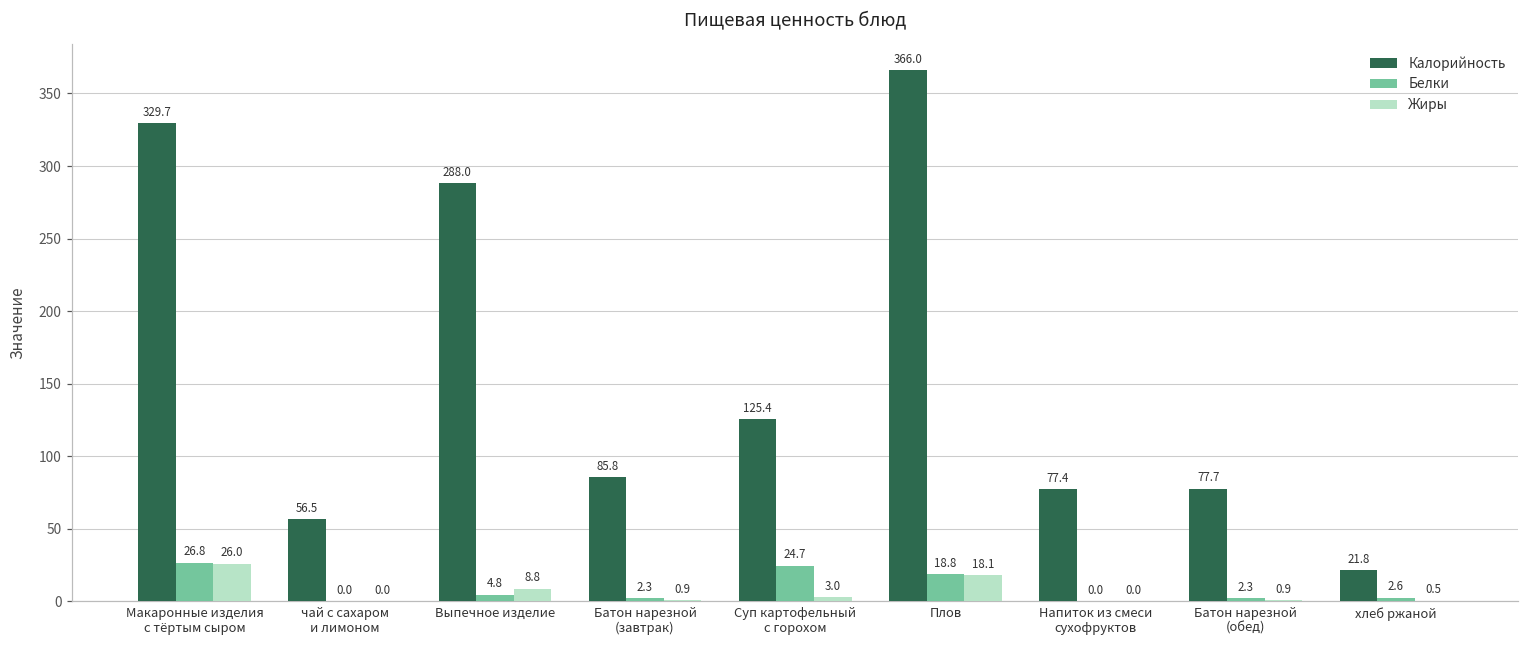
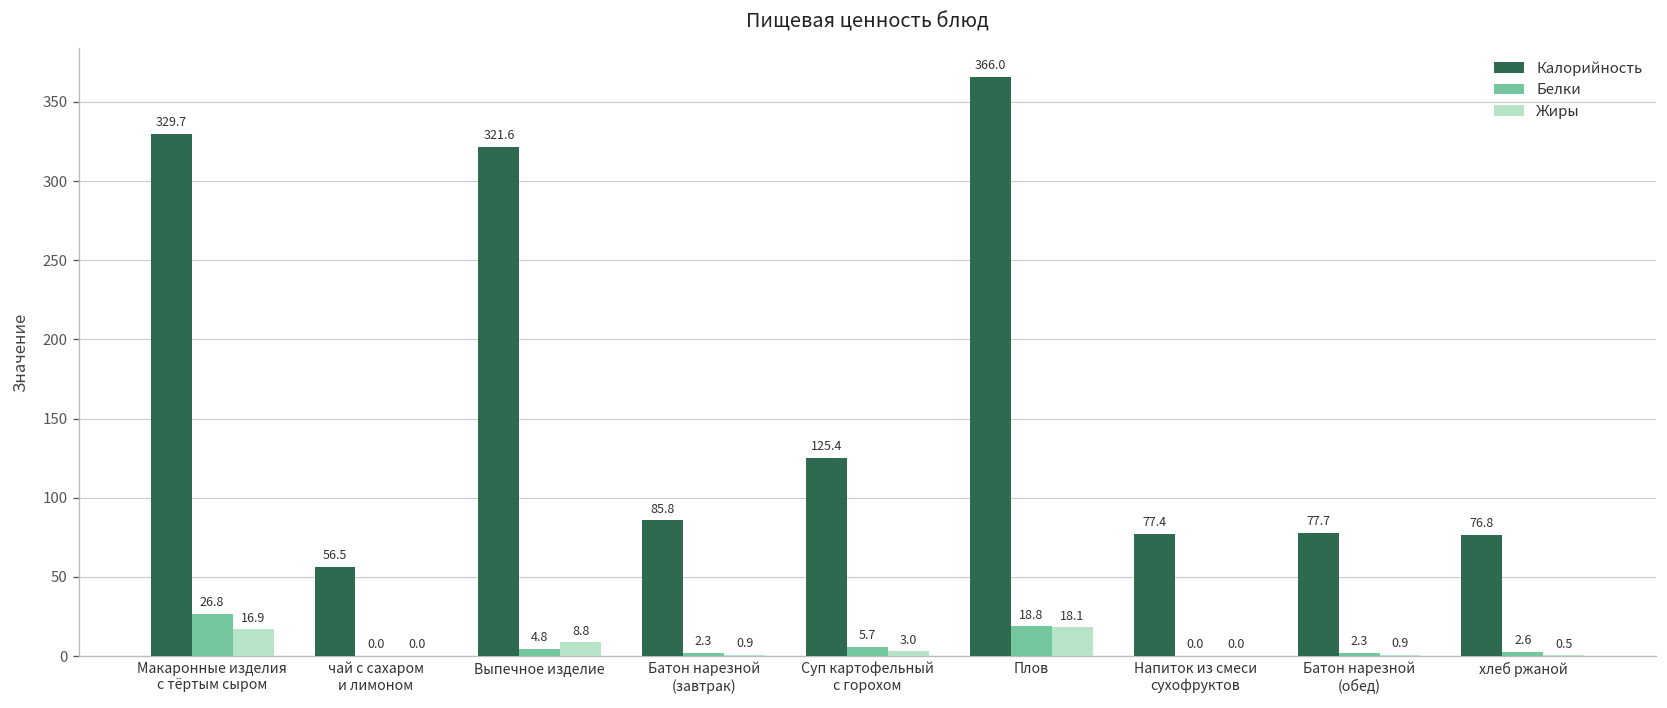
  {
    "Калорийность": {
      "Макаронные изделия с тёртым сыром": 329.7,
      "чай с сахаром и лимоном": 56.5,
-     "Выпечное изделие": 288.0,
+     "Выпечное изделие": 321.6,
      "Батон нарезной (завтрак)": 85.8,
      "Суп картофельный с горохом": 125.4,
      "Плов": 366.0,
      "Напиток из смеси сухофруктов": 77.4,
      "Батон нарезной (обед)": 77.7,
-     "хлеб ржаной": 21.8
+     "хлеб ржаной": 76.8
    },
    "Белки": {
      "Макаронные изделия с тёртым сыром": 26.8,
      "чай с сахаром и лимоном": 0.0,
      "Выпечное изделие": 4.8,
      "Батон нарезной (завтрак)": 2.3,
-     "Суп картофельный с горохом": 24.7,
+     "Суп картофельный с горохом": 5.7,
      "Плов": 18.8,
      "Напиток из смеси сухофруктов": 0.0,
      "Батон нарезной (обед)": 2.3,
      "хлеб ржаной": 2.6
    },
    "Жиры": {
-     "Макаронные изделия с тёртым сыром": 26.0,
+     "Макаронные изделия с тёртым сыром": 16.9,
      "чай с сахаром и лимоном": 0.0,
      "Выпечное изделие": 8.8,
      "Батон нарезной (завтрак)": 0.9,
      "Суп картофельный с горохом": 3.0,
      "Плов": 18.1,
      "Напиток из смеси сухофруктов": 0.0,
      "Батон нарезной (обед)": 0.9,
      "хлеб ржаной": 0.5
    }
  }
